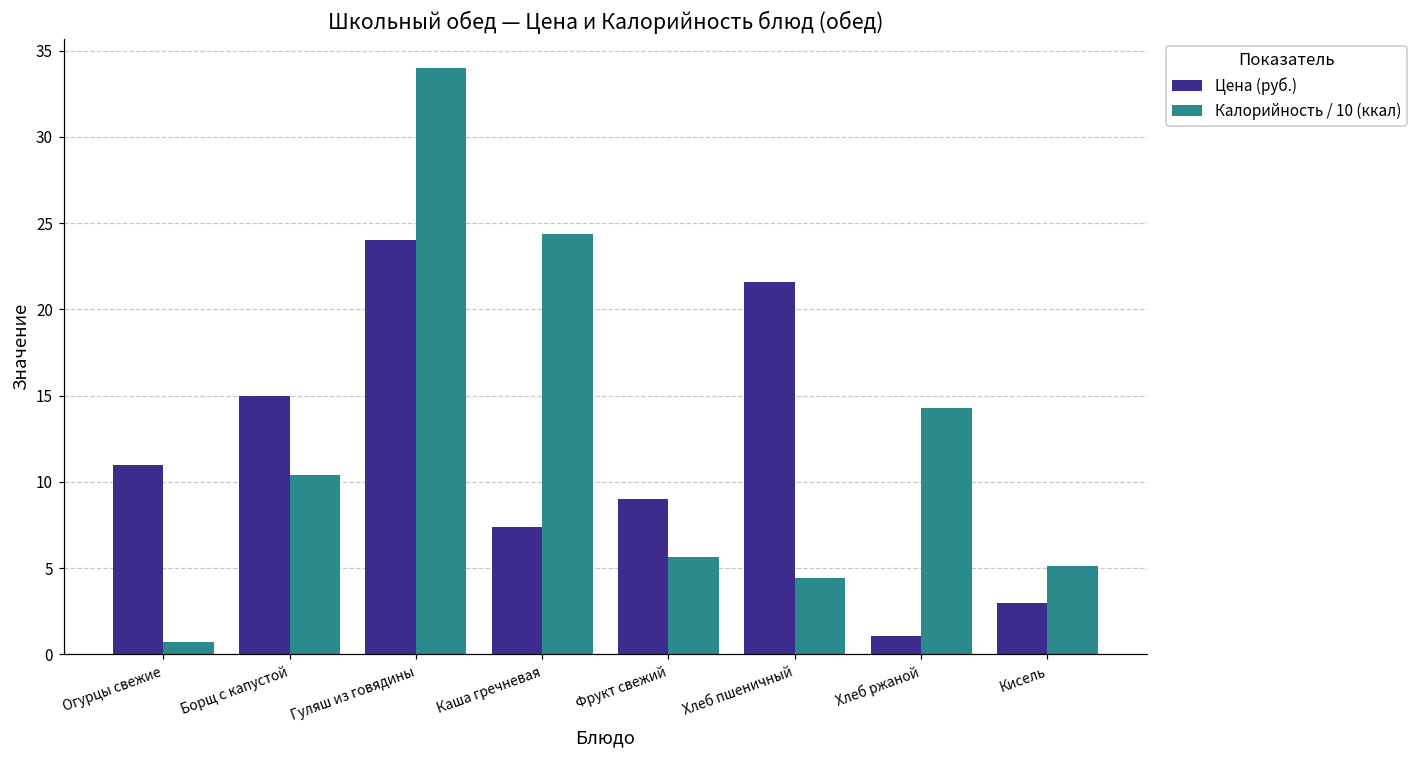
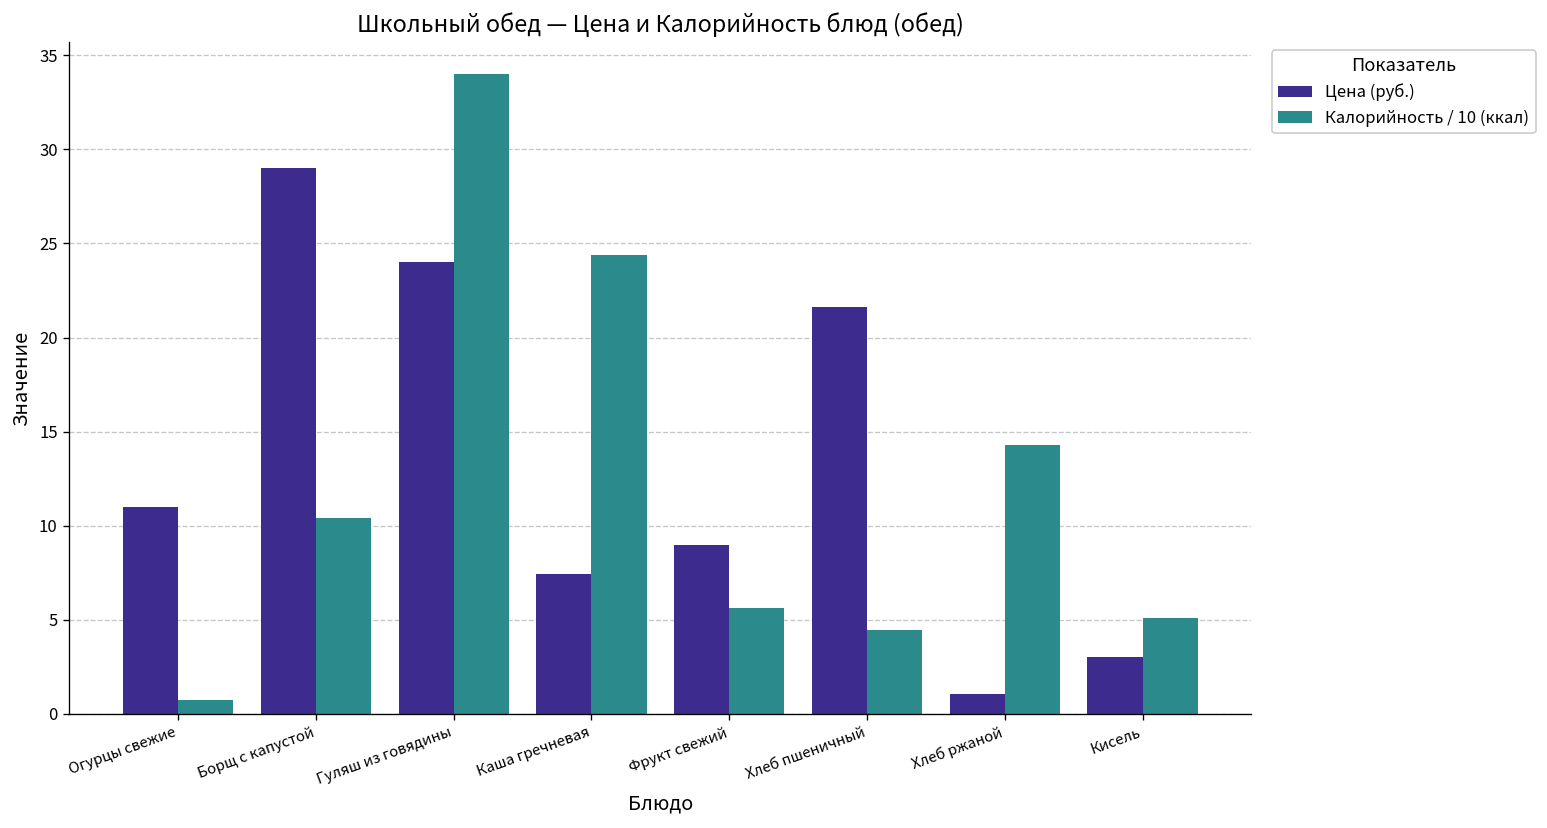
  {
    "Цена (руб.)": {
      "Огурцы свежие": 11,
-     "Борщ с капустой": 15,
+     "Борщ с капустой": 29,
      "Гуляш из говядины": 24,
      "Каша гречневая": 7.4,
      "Фрукт свежий": 9,
      "Хлеб пшеничный": 21.6,
      "Хлеб ржаной": 1,
      "Кисель": 3
    },
    "Калорийность / 10 (ккал)": {
      "Огурцы свежие": 0.7,
      "Борщ с капустой": 10.4,
      "Гуляш из говядины": 34,
      "Каша гречневая": 24.4,
      "Фрукт свежий": 5.6,
      "Хлеб пшеничный": 4.5,
      "Хлеб ржаной": 14.3,
      "Кисель": 5
    }
  }
